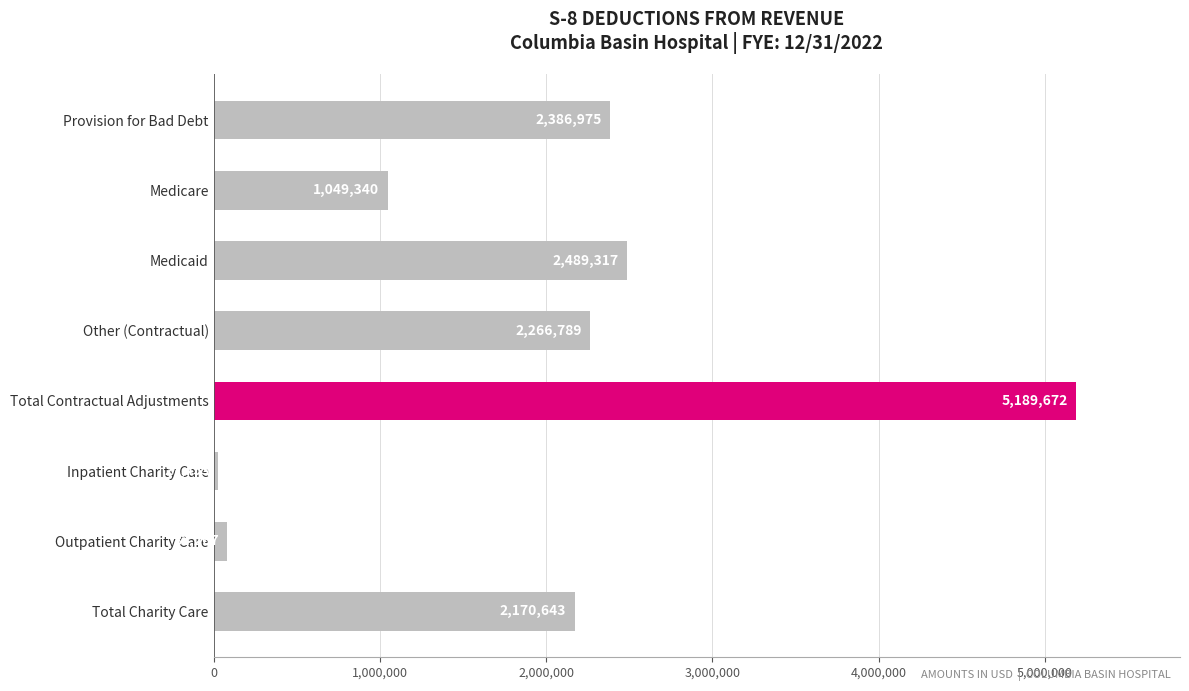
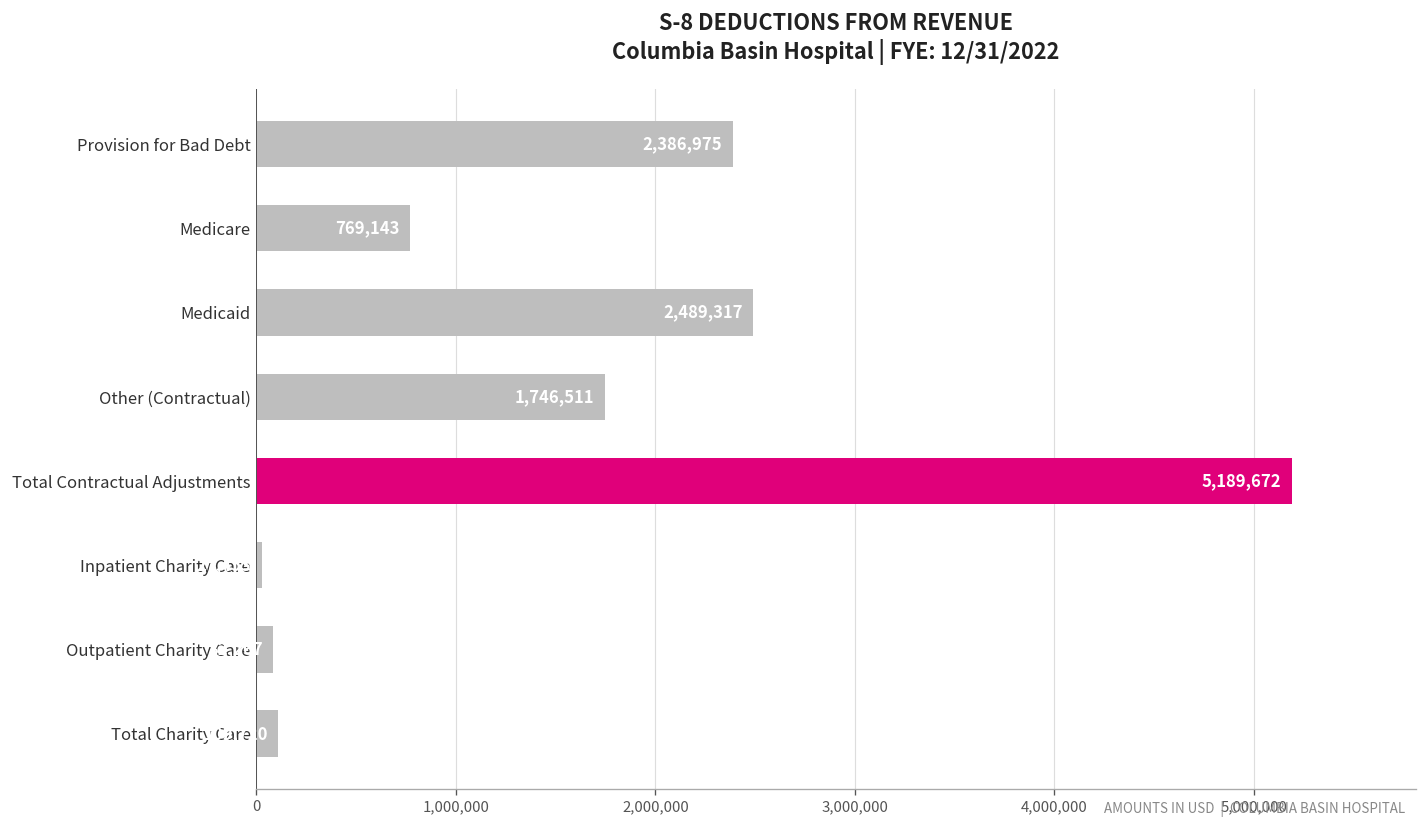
  {
    "Provision for Bad Debt": "2,386,975",
-   "Medicare": "1,049,340",
+   "Medicare": "769,143",
    "Medicaid": "2,489,317",
-   "Other (Contractual)": "2,266,789",
+   "Other (Contractual)": "1,746,511",
    "Total Contractual Adjustments": "5,189,672",
-   "Total Charity Care": "2,170,000"
+   "Total Charity Care": "110,000"
  }
